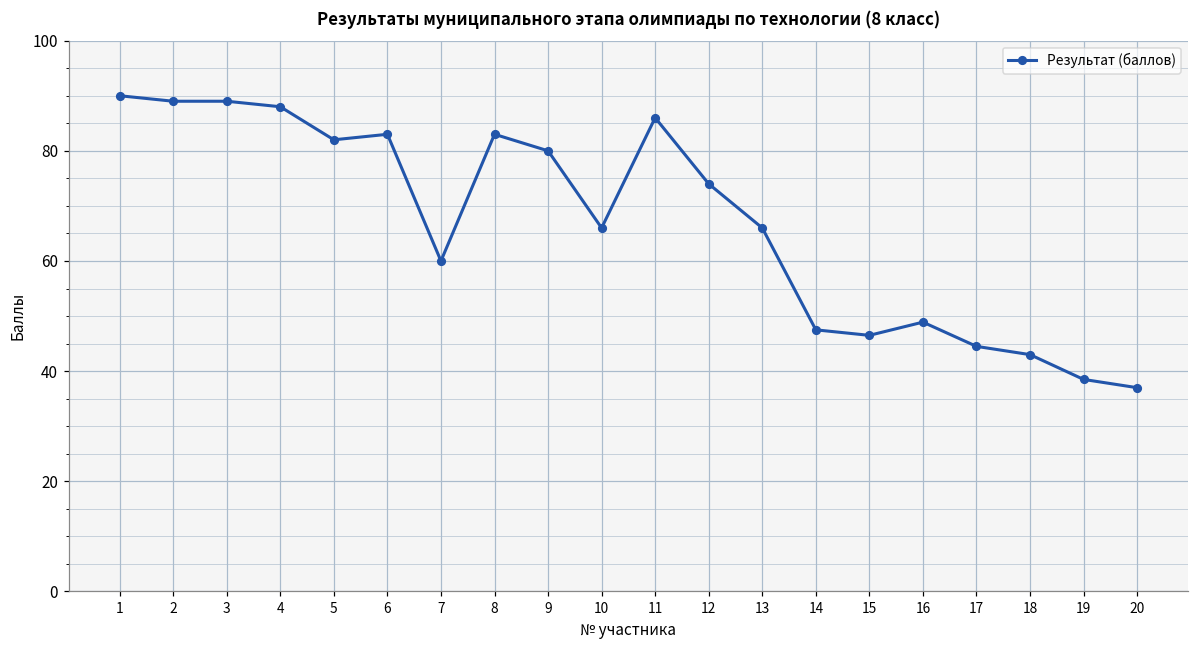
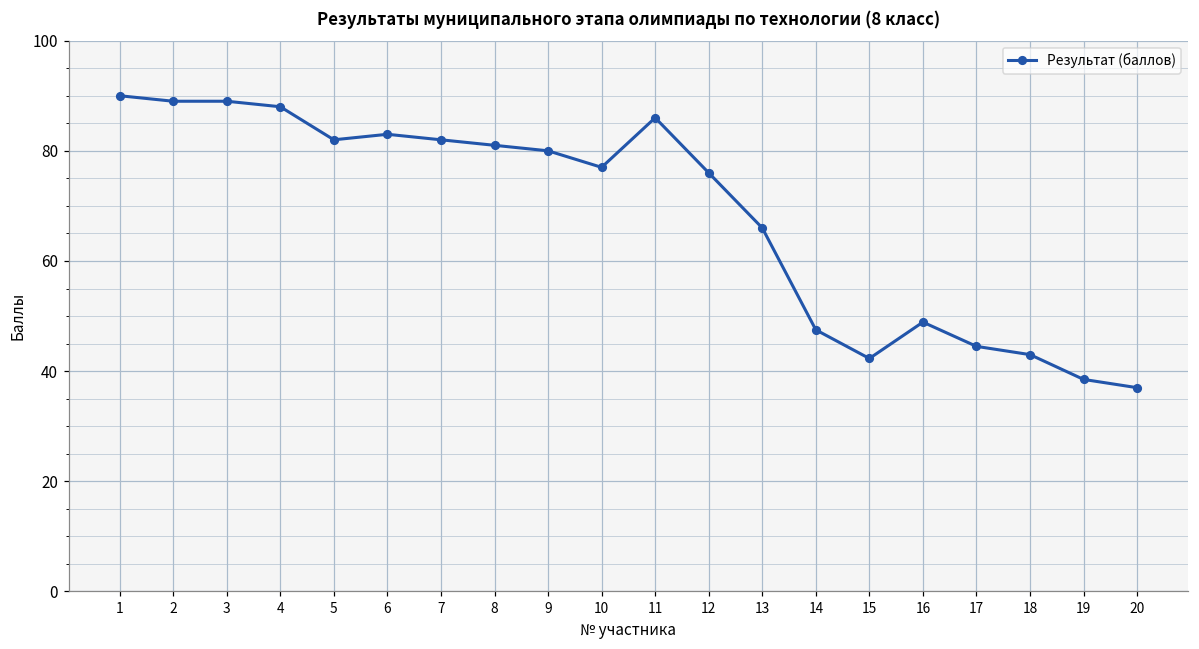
  {
    "1": 90,
    "2": 89,
    "3": 89,
    "4": 88,
    "5": 82,
    "6": 83,
-   "7": 60,
-   "8": 83,
+   "7": 82,
+   "8": 81,
    "9": 80,
-   "10": 66,
+   "10": 77,
    "11": 86,
-   "12": 74,
+   "12": 76,
    "13": 66,
    "14": 48,
-   "15": 47,
+   "15": 42,
    "16": 49,
    "17": 45,
    "18": 43,
    "19": 39,
    "20": 37
  }
